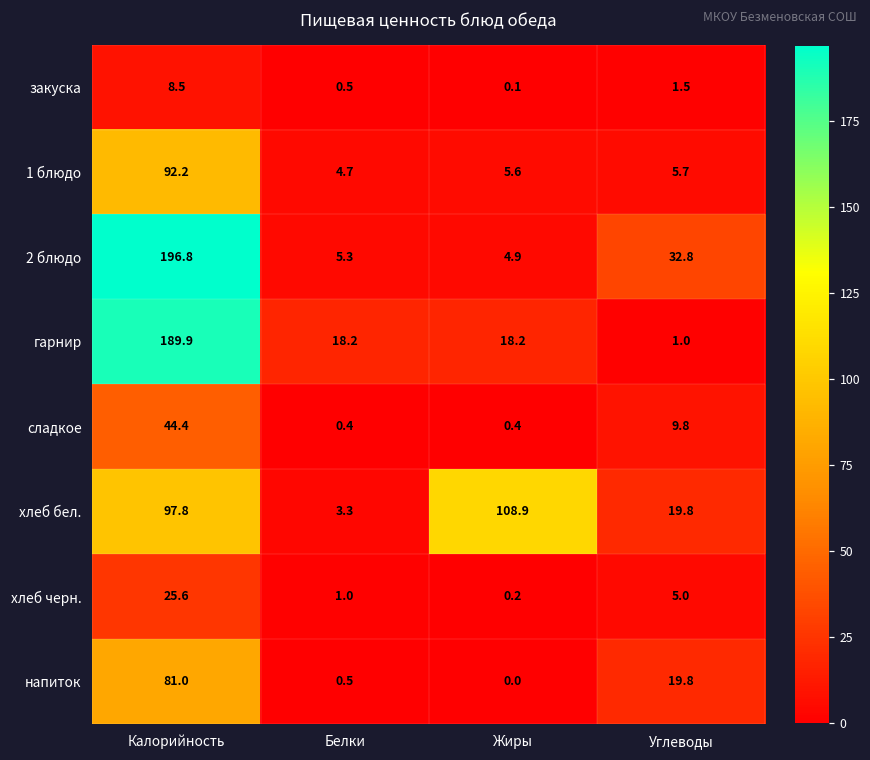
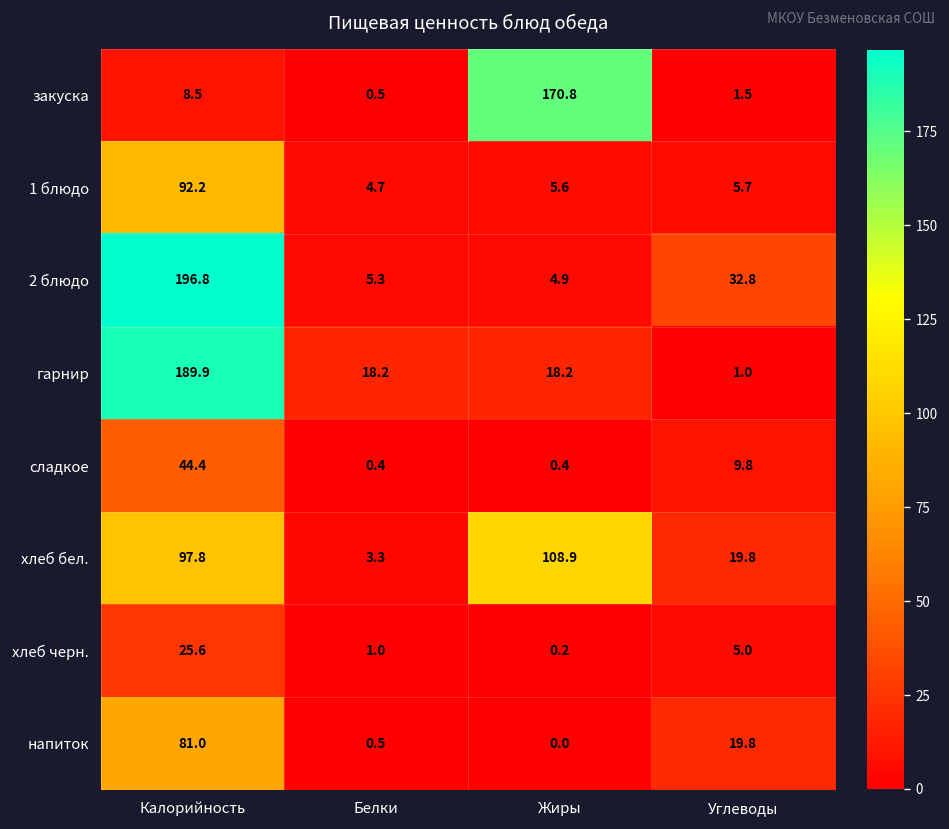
  {
    "закуска": {
      "Калорийность": 8.5,
      "Белки": 0.5,
-     "Жиры": 0.1,
+     "Жиры": 170.8,
      "Углеводы": 1.5
    },
    "1 блюдо": {
      "Калорийность": 92.2,
      "Белки": 4.7,
      "Жиры": 5.6,
      "Углеводы": 5.7
    },
    "2 блюдо": {
      "Калорийность": 196.8,
      "Белки": 5.3,
      "Жиры": 4.9,
      "Углеводы": 32.8
    },
    "гарнир": {
      "Калорийность": 189.9,
      "Белки": 18.2,
      "Жиры": 18.2,
      "Углеводы": 1.0
    },
    "сладкое": {
      "Калорийность": 44.4,
      "Белки": 0.4,
      "Жиры": 0.4,
      "Углеводы": 9.8
    },
    "хлеб бел.": {
      "Калорийность": 97.8,
      "Белки": 3.3,
      "Жиры": 108.9,
      "Углеводы": 19.8
    },
    "хлеб черн.": {
      "Калорийность": 25.6,
      "Белки": 1.0,
      "Жиры": 0.2,
      "Углеводы": 5.0
    },
    "напиток": {
      "Калорийность": 81.0,
      "Белки": 0.5,
      "Жиры": 0.0,
      "Углеводы": 19.8
    }
  }
